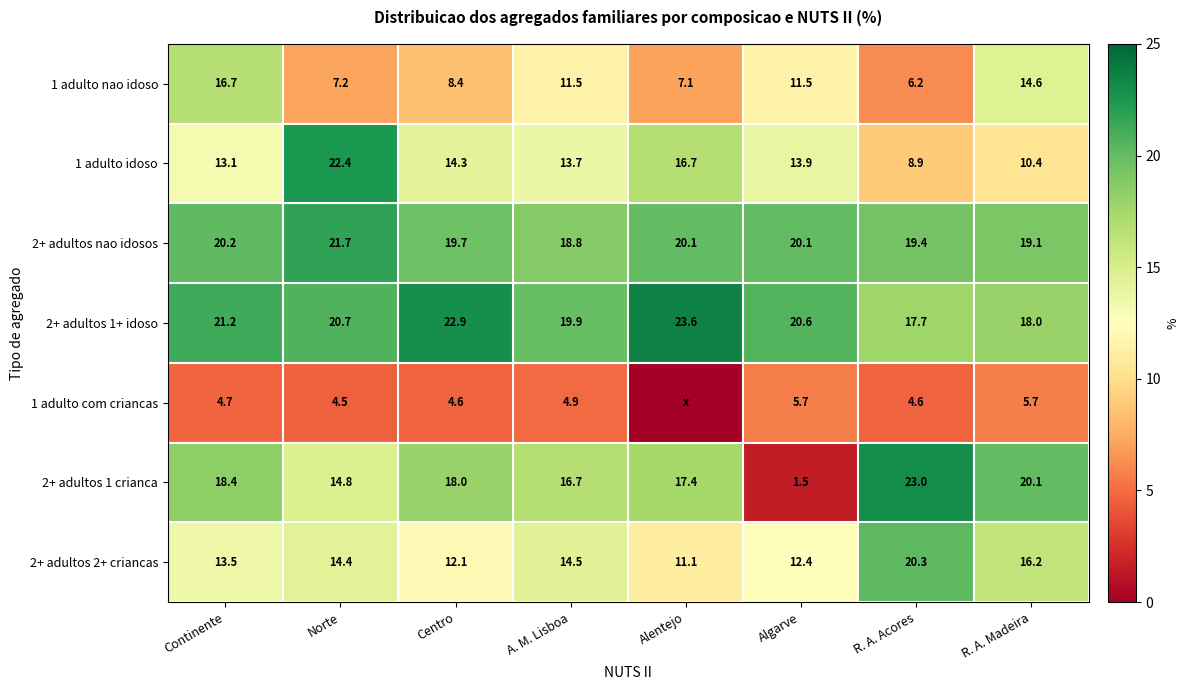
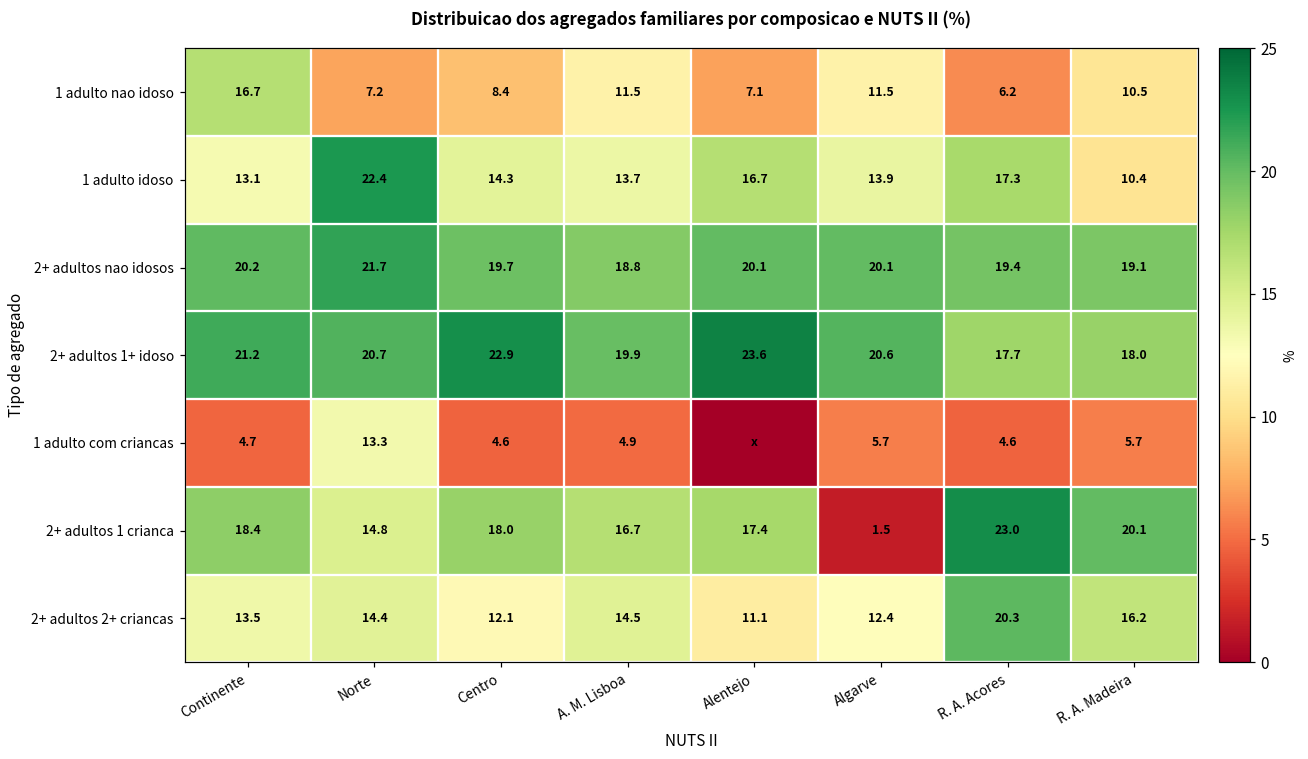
  {
    "1 adulto nao idoso": {
      "Continente": 16.7,
      "Norte": 7.2,
      "Centro": 8.4,
      "A. M. Lisboa": 11.5,
      "Alentejo": 7.1,
      "Algarve": 11.5,
      "R. A. Acores": 6.2,
-     "R. A. Madeira": 14.6
+     "R. A. Madeira": 10.5
    },
    "1 adulto idoso": {
      "Continente": 13.1,
      "Norte": 22.4,
      "Centro": 14.3,
      "A. M. Lisboa": 13.7,
      "Alentejo": 16.7,
      "Algarve": 13.9,
-     "R. A. Acores": 8.9,
+     "R. A. Acores": 17.3,
      "R. A. Madeira": 10.4
    },
    "2+ adultos nao idosos": {
      "Continente": 20.2,
      "Norte": 21.7,
      "Centro": 19.7,
      "A. M. Lisboa": 18.8,
      "Alentejo": 20.1,
      "Algarve": 20.1,
      "R. A. Acores": 19.4,
      "R. A. Madeira": 19.1
    },
    "2+ adultos 1+ idoso": {
      "Continente": 21.2,
      "Norte": 20.7,
      "Centro": 22.9,
      "A. M. Lisboa": 19.9,
      "Alentejo": 23.6,
      "Algarve": 20.6,
      "R. A. Acores": 17.7,
      "R. A. Madeira": 18.0
    },
    "1 adulto com criancas": {
      "Continente": 4.7,
-     "Norte": 4.5,
+     "Norte": 13.3,
      "Centro": 4.6,
      "A. M. Lisboa": 4.9,
      "Algarve": 5.7,
      "R. A. Acores": 4.6,
      "R. A. Madeira": 5.7
    },
    "2+ adultos 1 crianca": {
      "Continente": 18.4,
      "Norte": 14.8,
      "Centro": 18.0,
      "A. M. Lisboa": 16.7,
      "Alentejo": 17.4,
      "Algarve": 1.5,
      "R. A. Acores": 23.0,
      "R. A. Madeira": 20.1
    },
    "2+ adultos 2+ criancas": {
      "Continente": 13.5,
      "Norte": 14.4,
      "Centro": 12.1,
      "A. M. Lisboa": 14.5,
      "Alentejo": 11.1,
      "Algarve": 12.4,
      "R. A. Acores": 20.3,
      "R. A. Madeira": 16.2
    }
  }
